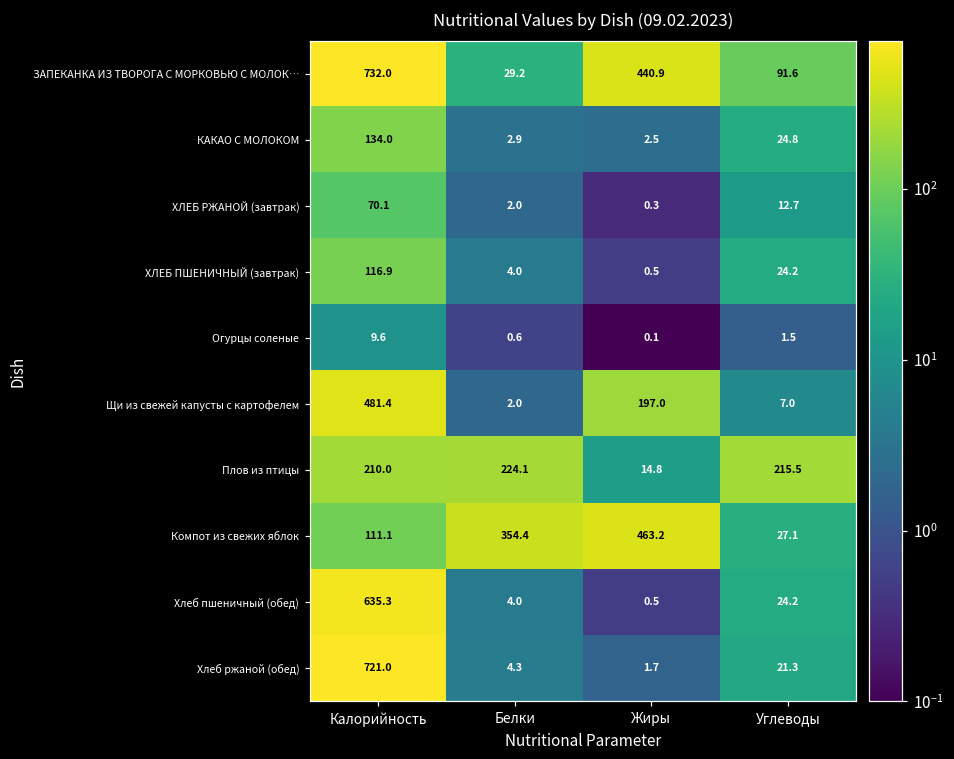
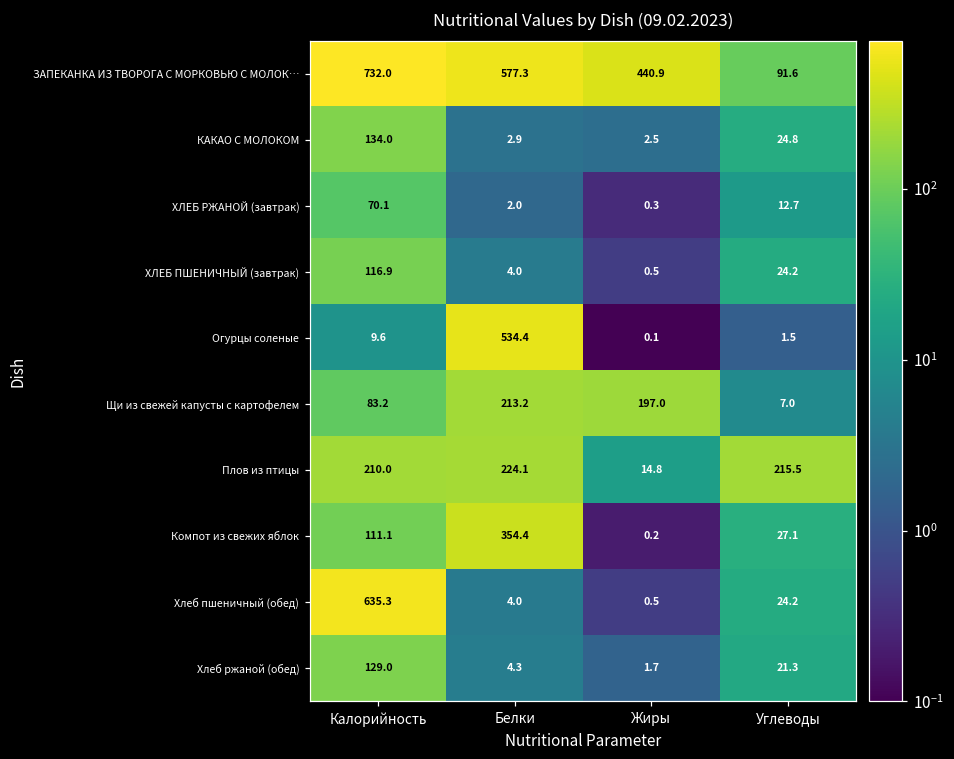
  {
    "ЗАПЕКАНКА ИЗ ТВОРОГА С МОРКОВЬЮ С МОЛОК…": {
      "Калорийность": 732.0,
-     "Белки": 29.2,
+     "Белки": 577.3,
      "Жиры": 440.9,
      "Углеводы": 91.6
    },
    "КАКАО С МОЛОКОМ": {
      "Калорийность": 134.0,
      "Белки": 2.9,
      "Жиры": 2.5,
      "Углеводы": 24.8
    },
    "ХЛЕБ РЖАНОЙ (завтрак)": {
      "Калорийность": 70.1,
      "Белки": 2.0,
      "Жиры": 0.3,
      "Углеводы": 12.7
    },
    "ХЛЕБ ПШЕНИЧНЫЙ (завтрак)": {
      "Калорийность": 116.9,
      "Белки": 4.0,
      "Жиры": 0.5,
      "Углеводы": 24.2
    },
    "Огурцы соленые": {
      "Калорийность": 9.6,
-     "Белки": 0.6,
+     "Белки": 534.4,
      "Жиры": 0.1,
      "Углеводы": 1.5
    },
    "Щи из свежей капусты с картофелем": {
-     "Калорийность": 481.4,
-     "Белки": 2.0,
+     "Калорийность": 83.2,
+     "Белки": 213.2,
      "Жиры": 197.0,
      "Углеводы": 7.0
    },
    "Плов из птицы": {
      "Калорийность": 210.0,
      "Белки": 224.1,
      "Жиры": 14.8,
      "Углеводы": 215.5
    },
    "Компот из свежих яблок": {
      "Калорийность": 111.1,
      "Белки": 354.4,
-     "Жиры": 463.2,
+     "Жиры": 0.2,
      "Углеводы": 27.1
    },
    "Хлеб пшеничный (обед)": {
      "Калорийность": 635.3,
      "Белки": 4.0,
      "Жиры": 0.5,
      "Углеводы": 24.2
    },
    "Хлеб ржаной (обед)": {
-     "Калорийность": 721.0,
+     "Калорийность": 129.0,
      "Белки": 4.3,
      "Жиры": 1.7,
      "Углеводы": 21.3
    }
  }
